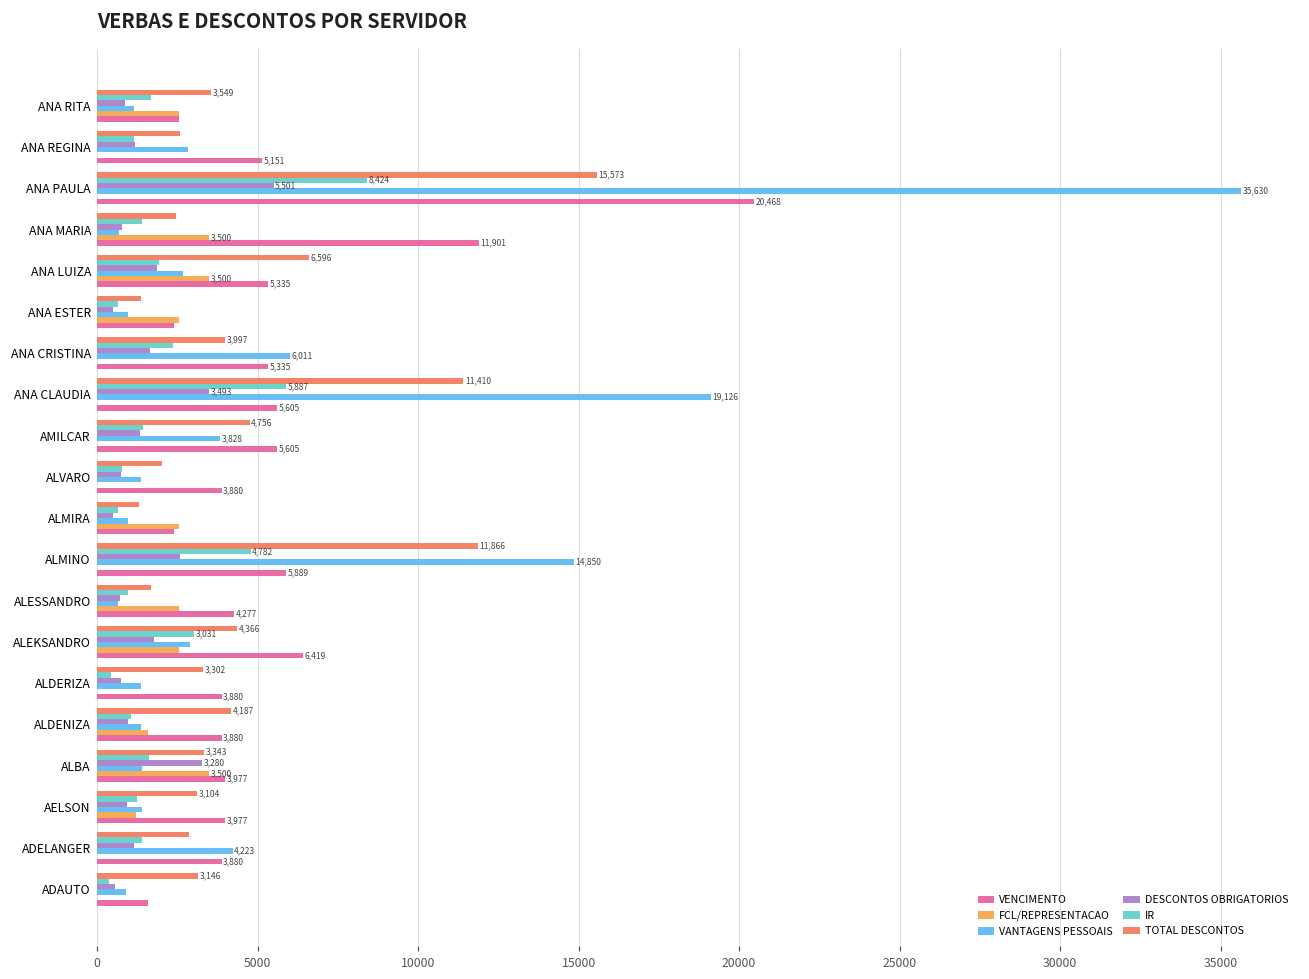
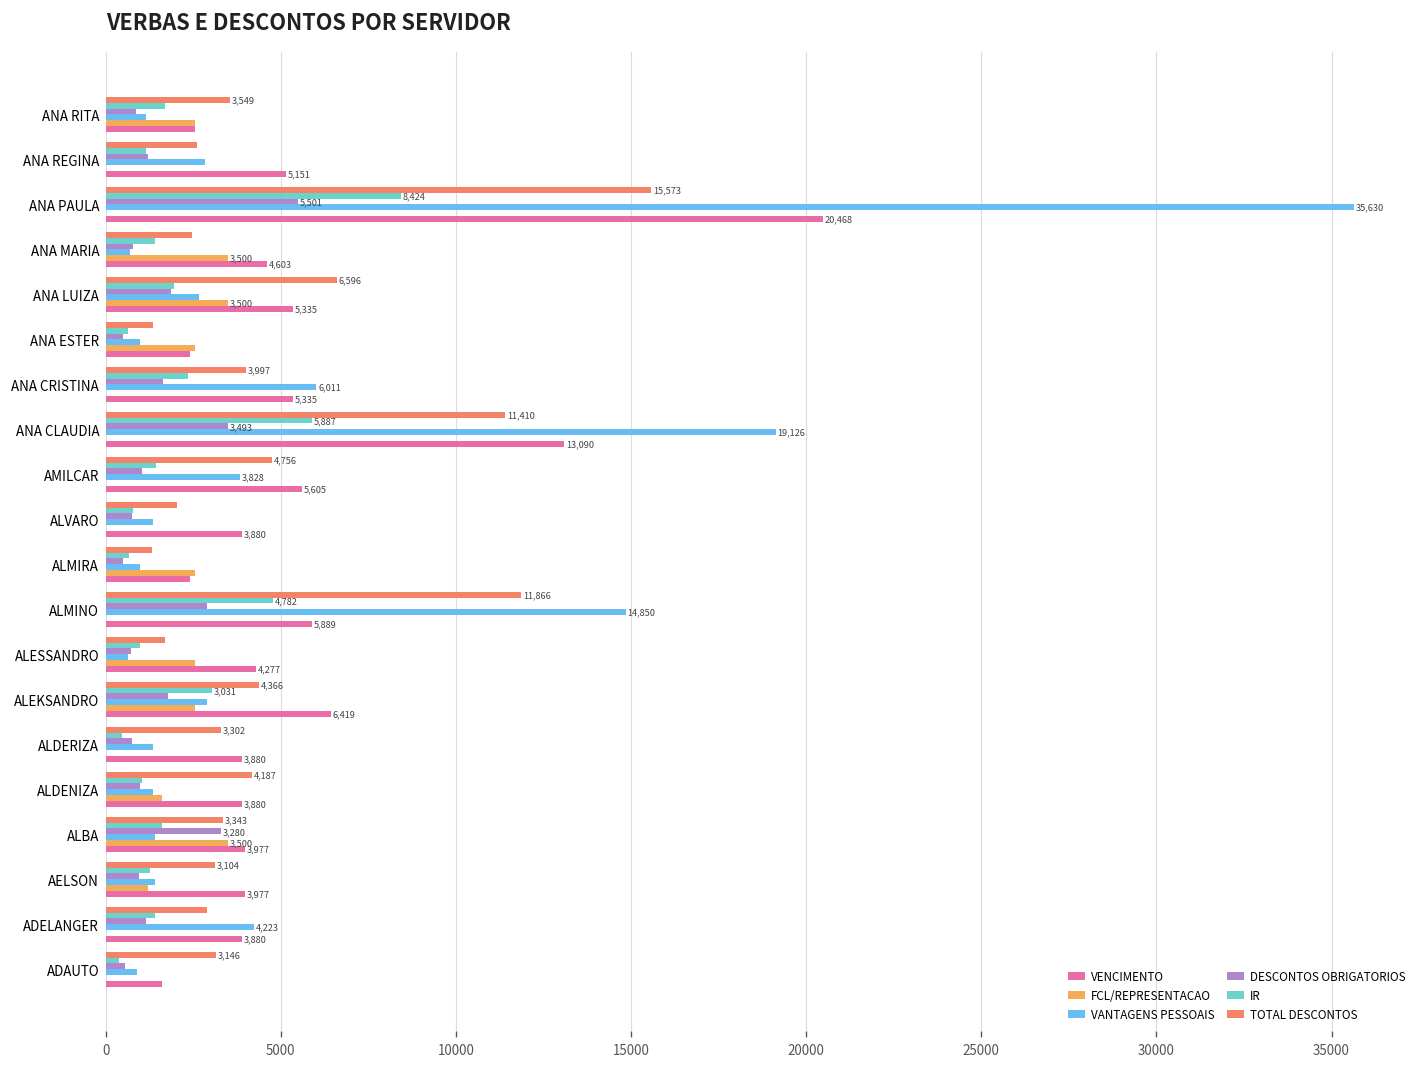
  {
    "VENCIMENTO": {
      "ANA REGINA": "5,151",
      "ANA PAULA": "20,468",
-     "ANA MARIA": "11,901",
+     "ANA MARIA": "4,603",
      "ANA LUIZA": "5,335",
      "ANA CRISTINA": "5,335",
-     "ANA CLAUDIA": "5,605",
+     "ANA CLAUDIA": "13,090",
      "AMILCAR": "5,605",
      "ALVARO": "3,880",
      "ALMINO": "5,889",
      "ALESSANDRO": "4,277",
      "ALEKSANDRO": "6,419",
      "ALDERIZA": "3,880",
      "ALDENIZA": "3,880",
      "ALBA": "3,977",
      "AELSON": "3,977",
      "ADELANGER": "3,880"
    },
    "DESCONTOS OBRIGATORIOS": {
      "ANA RITA": "900",
      "ANA REGINA": "1200",
      "ANA MARIA": "800",
      "ANA LUIZA": "1900",
      "ANA ESTER": "500",
      "ANA CRISTINA": "1600",
-     "AMILCAR": "1300",
+     "AMILCAR": "1000",
      "ALVARO": "800",
      "ALMIRA": "500",
-     "ALMINO": "2600",
+     "ALMINO": "2900",
      "ALESSANDRO": "700",
      "ALEKSANDRO": "1800",
      "ALDERIZA": "800",
      "ALDENIZA": "1000",
      "AELSON": "900",
      "ADELANGER": "1200",
      "ADAUTO": "600"
    }
  }
